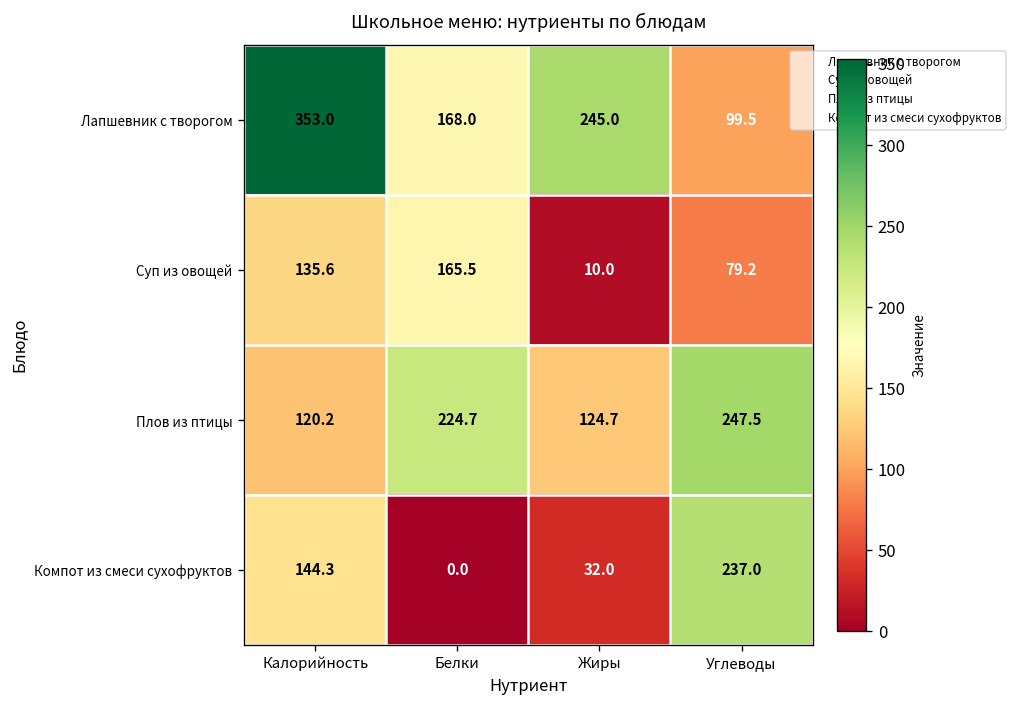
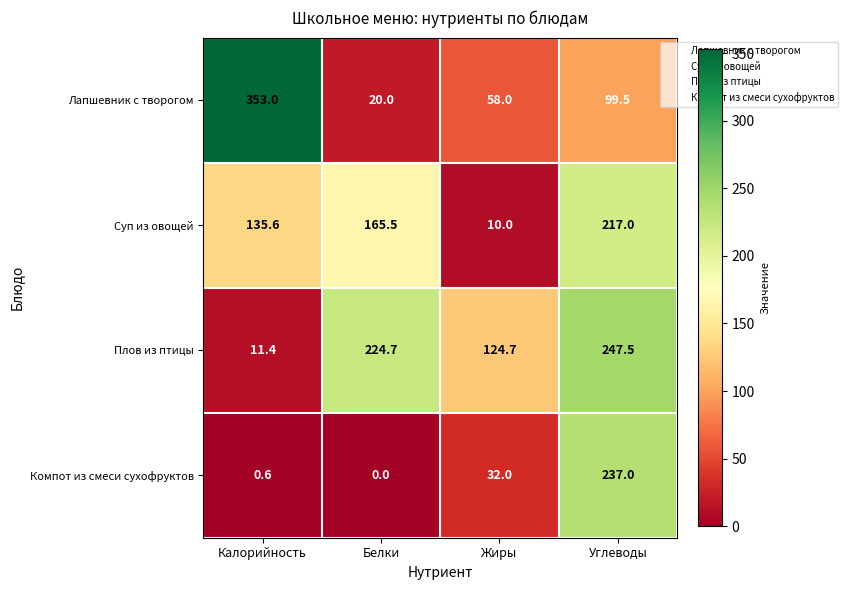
  {
    "Лапшевник с творогом": {
      "Калорийность": 353.0,
-     "Белки": 168.0,
-     "Жиры": 245.0,
+     "Белки": 20.0,
+     "Жиры": 58.0,
      "Углеводы": 99.5
    },
    "Суп из овощей": {
      "Калорийность": 135.6,
      "Белки": 165.5,
      "Жиры": 10.0,
-     "Углеводы": 79.2
+     "Углеводы": 217.0
    },
    "Плов из птицы": {
-     "Калорийность": 120.2,
+     "Калорийность": 11.4,
      "Белки": 224.7,
      "Жиры": 124.7,
      "Углеводы": 247.5
    },
    "Компот из смеси сухофруктов": {
-     "Калорийность": 144.3,
+     "Калорийность": 0.6,
      "Белки": 0.0,
      "Жиры": 32.0,
      "Углеводы": 237.0
    }
  }
